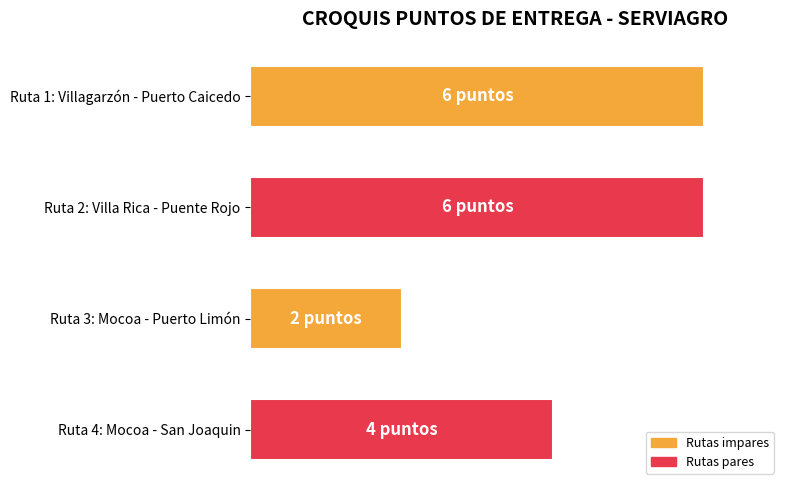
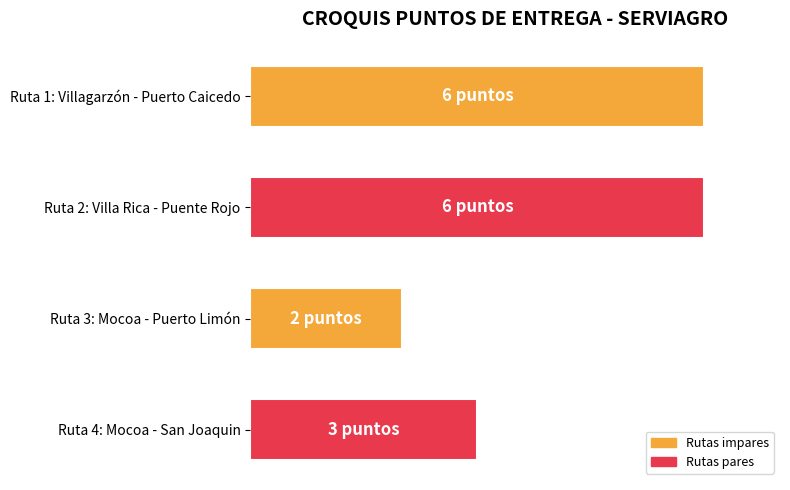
  {
    "Ruta 1: Villagarzón - Puerto Caicedo": 6,
    "Ruta 2: Villa Rica - Puente Rojo": 6,
    "Ruta 3: Mocoa - Puerto Limón": 2,
-   "Ruta 4: Mocoa - San Joaquin": 4
+   "Ruta 4: Mocoa - San Joaquin": 3
  }
